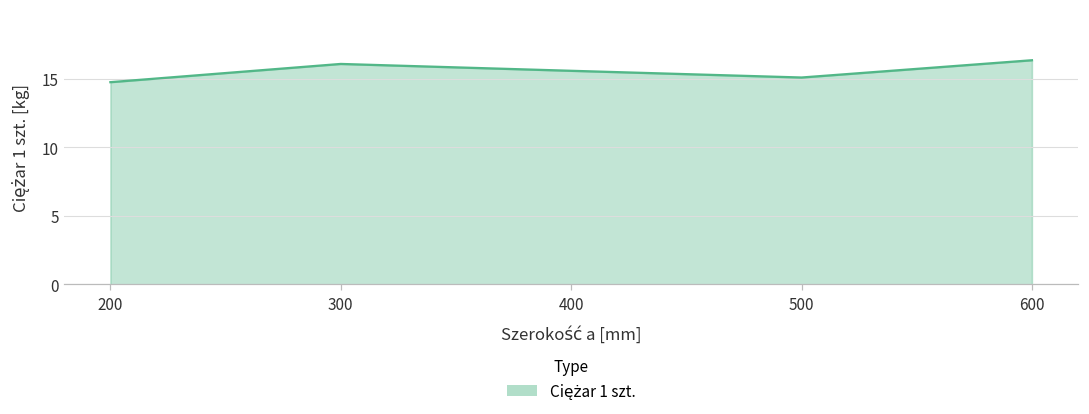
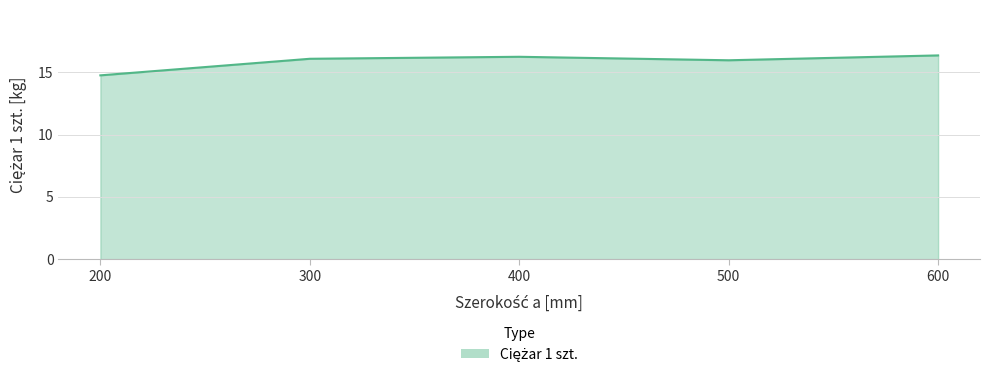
  {
    "200": 14.8,
    "300": 16.1,
-   "400": 15.6,
-   "500": 15.1,
+   "400": 16.2,
+   "500": 16.0,
    "600": 16.4
  }
